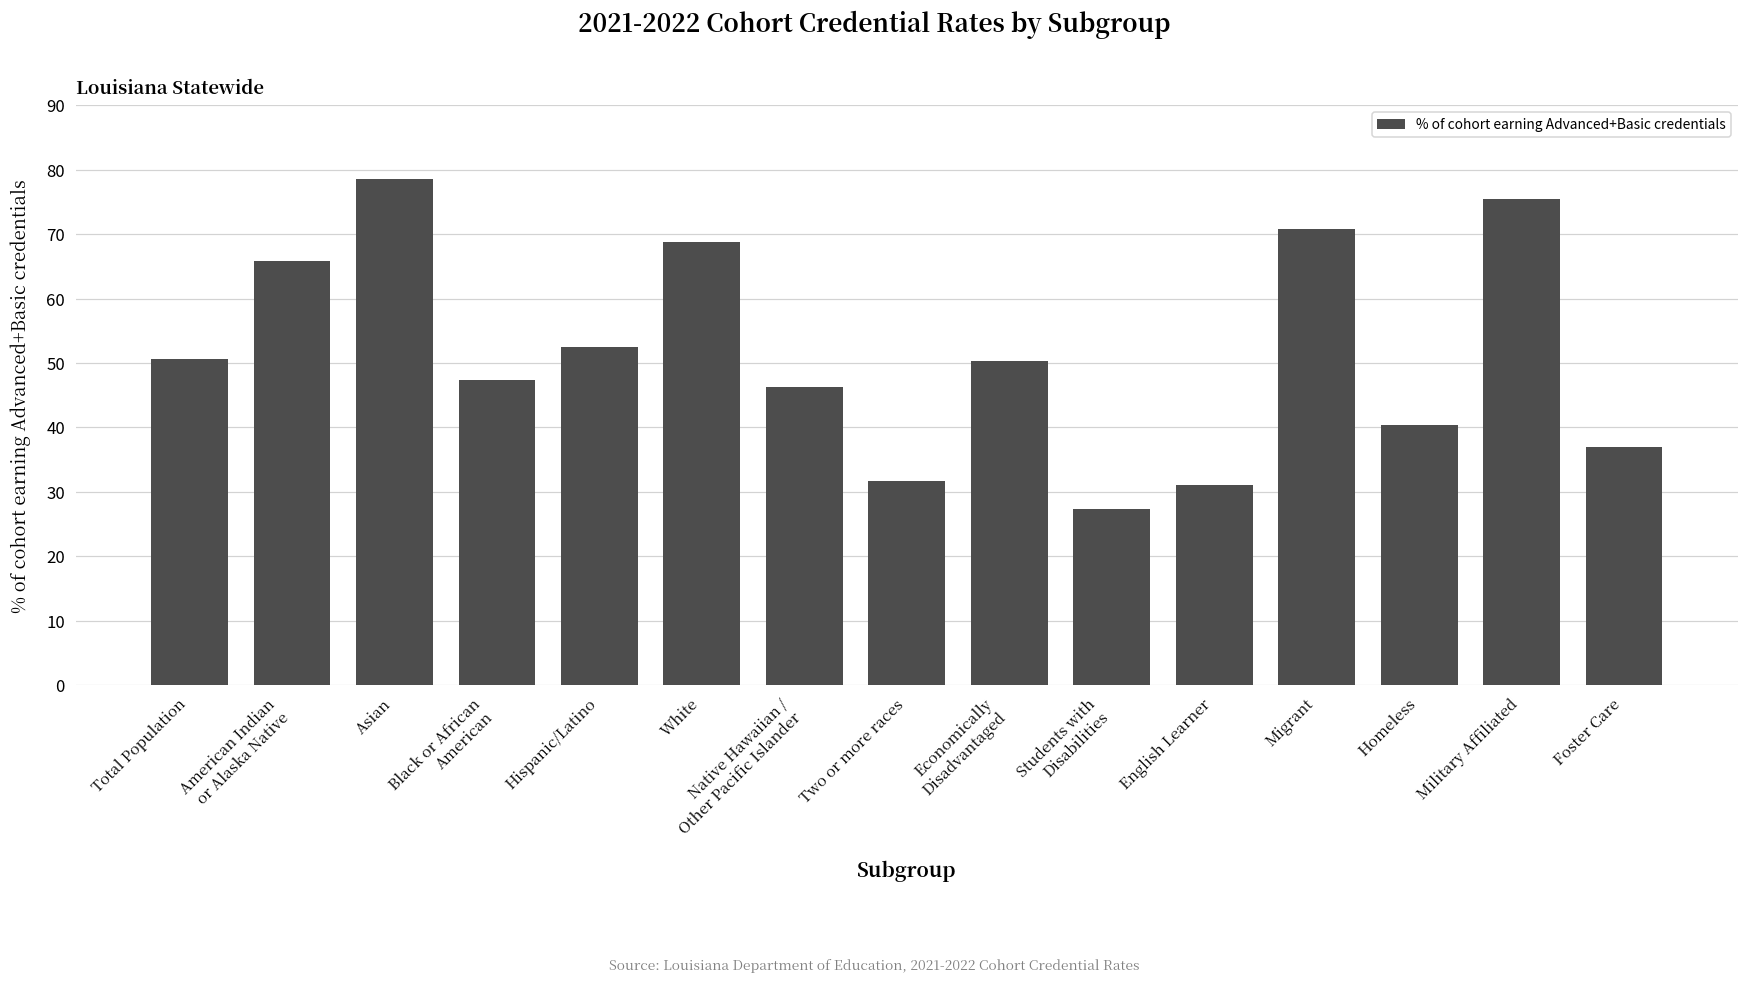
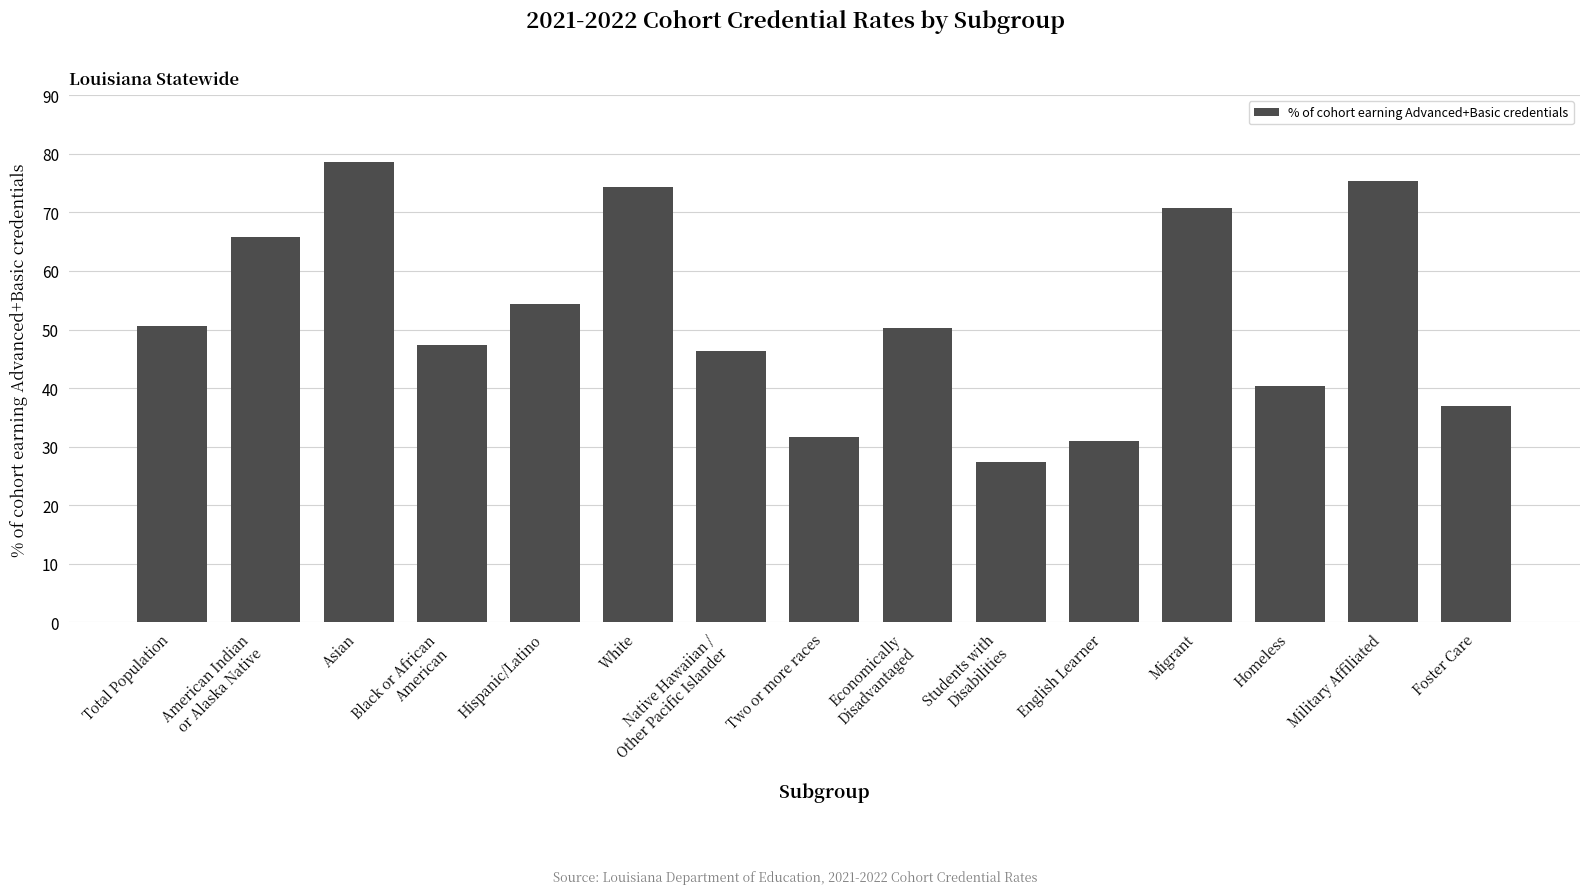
  {
    "Total Population": 51,
    "American Indian or Alaska Native": 66,
    "Asian": 79,
    "Black or African American": 47,
-   "Hispanic/Latino": 53,
-   "White": 69,
+   "Hispanic/Latino": 54,
+   "White": 74,
    "Native Hawaiian / Other Pacific Islander": 46,
    "Two or more races": 32,
    "Economically Disadvantaged": 50,
    "Students with Disabilities": 27,
    "English Learner": 31,
    "Migrant": 71,
    "Homeless": 40,
    "Military Affiliated": 75,
    "Foster Care": 37
  }
